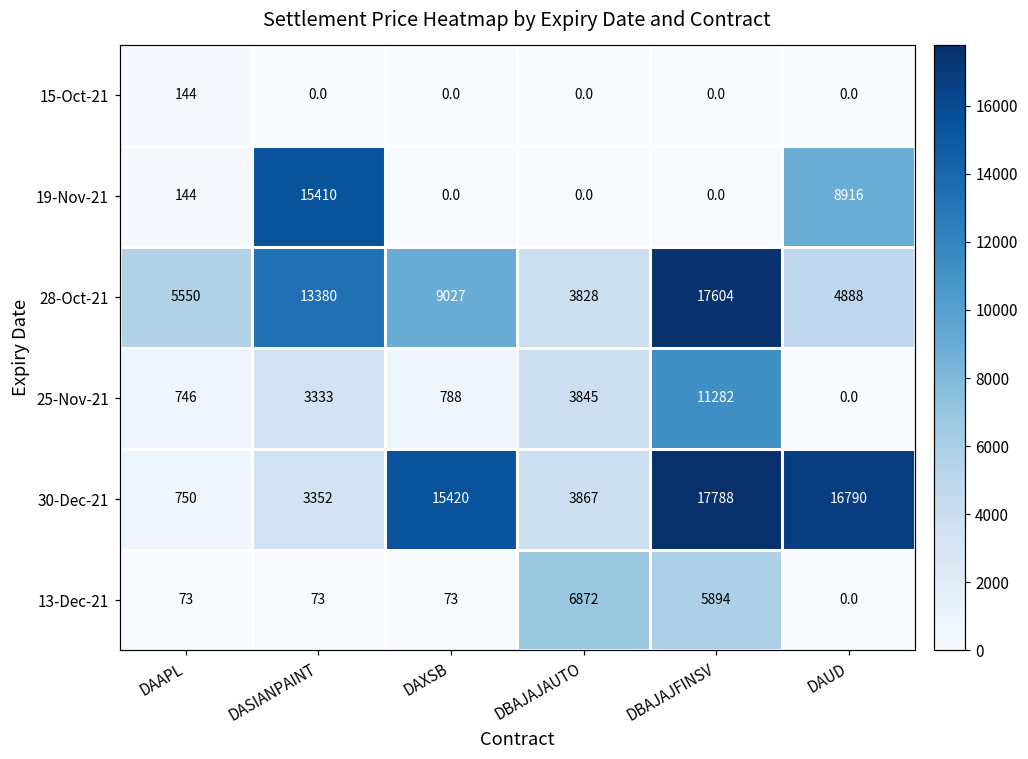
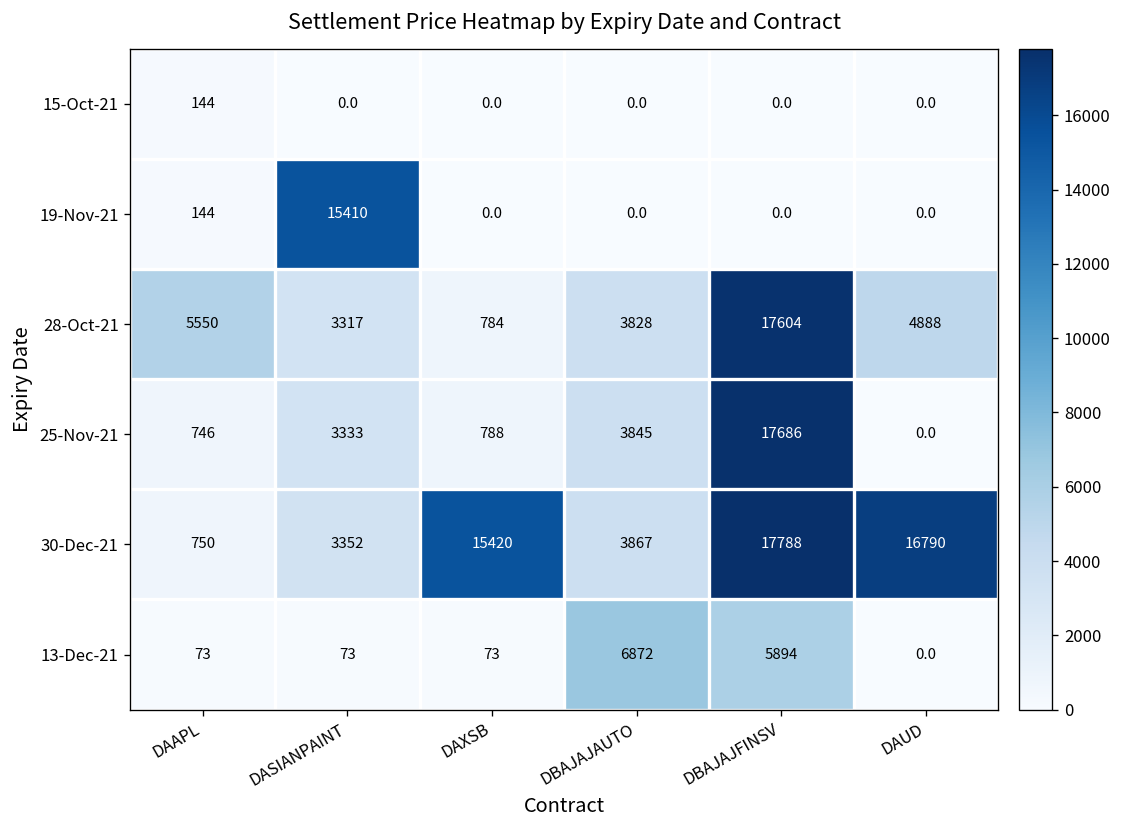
  {
    "15-Oct-21": {
      "DAAPL": 144,
      "DASIANPAINT": 0.0,
      "DAXSB": 0.0,
      "DBAJAJAUTO": 0.0,
      "DBAJAJFINSV": 0.0,
      "DAUD": 0.0
    },
    "19-Nov-21": {
      "DAAPL": 144,
      "DASIANPAINT": 15410,
      "DAXSB": 0.0,
      "DBAJAJAUTO": 0.0,
      "DBAJAJFINSV": 0.0,
-     "DAUD": 8916
+     "DAUD": 0.0
    },
    "28-Oct-21": {
      "DAAPL": 5550,
-     "DASIANPAINT": 13380,
-     "DAXSB": 9027,
+     "DASIANPAINT": 3317,
+     "DAXSB": 784,
      "DBAJAJAUTO": 3828,
      "DBAJAJFINSV": 17604,
      "DAUD": 4888
    },
    "25-Nov-21": {
      "DAAPL": 746,
      "DASIANPAINT": 3333,
      "DAXSB": 788,
      "DBAJAJAUTO": 3845,
-     "DBAJAJFINSV": 11282,
+     "DBAJAJFINSV": 17686,
      "DAUD": 0.0
    },
    "30-Dec-21": {
      "DAAPL": 750,
      "DASIANPAINT": 3352,
      "DAXSB": 15420,
      "DBAJAJAUTO": 3867,
      "DBAJAJFINSV": 17788,
      "DAUD": 16790
    },
    "13-Dec-21": {
      "DAAPL": 73,
      "DASIANPAINT": 73,
      "DAXSB": 73,
      "DBAJAJAUTO": 6872,
      "DBAJAJFINSV": 5894,
      "DAUD": 0.0
    }
  }
